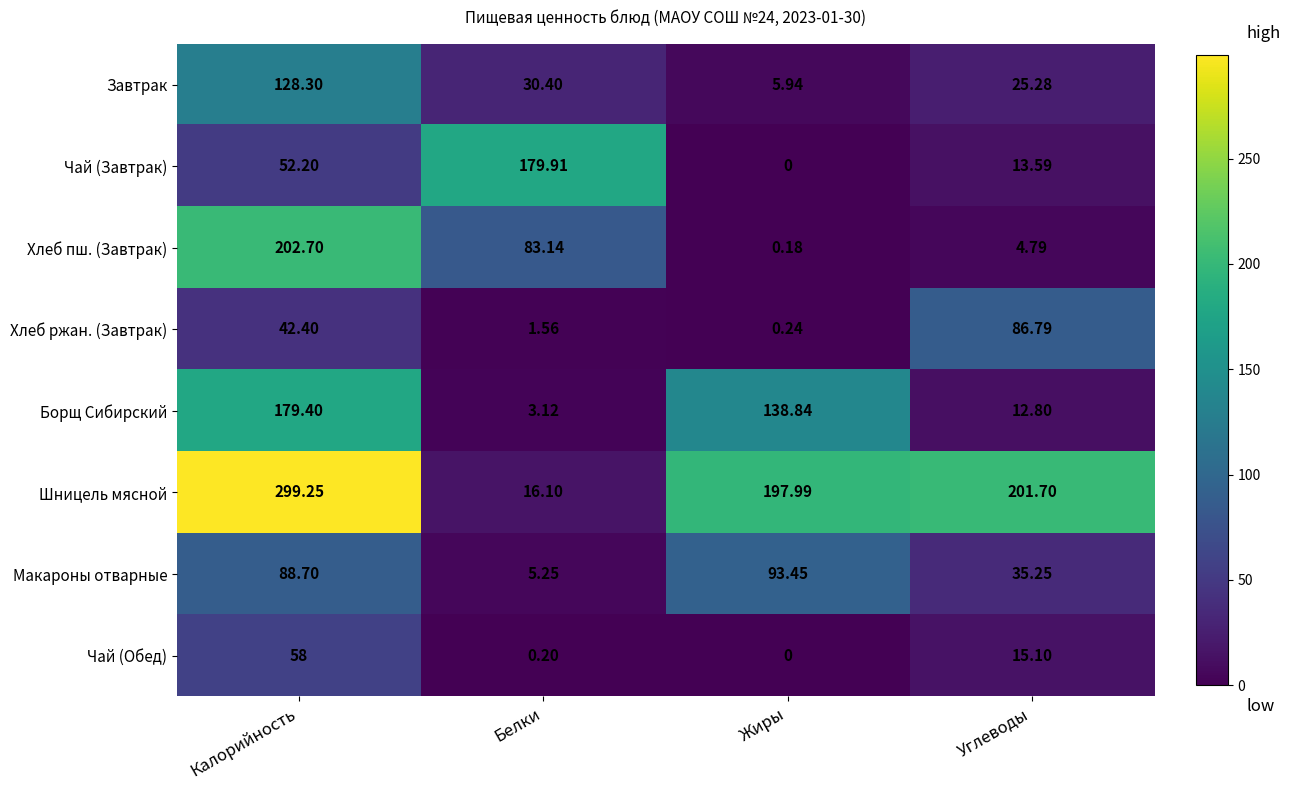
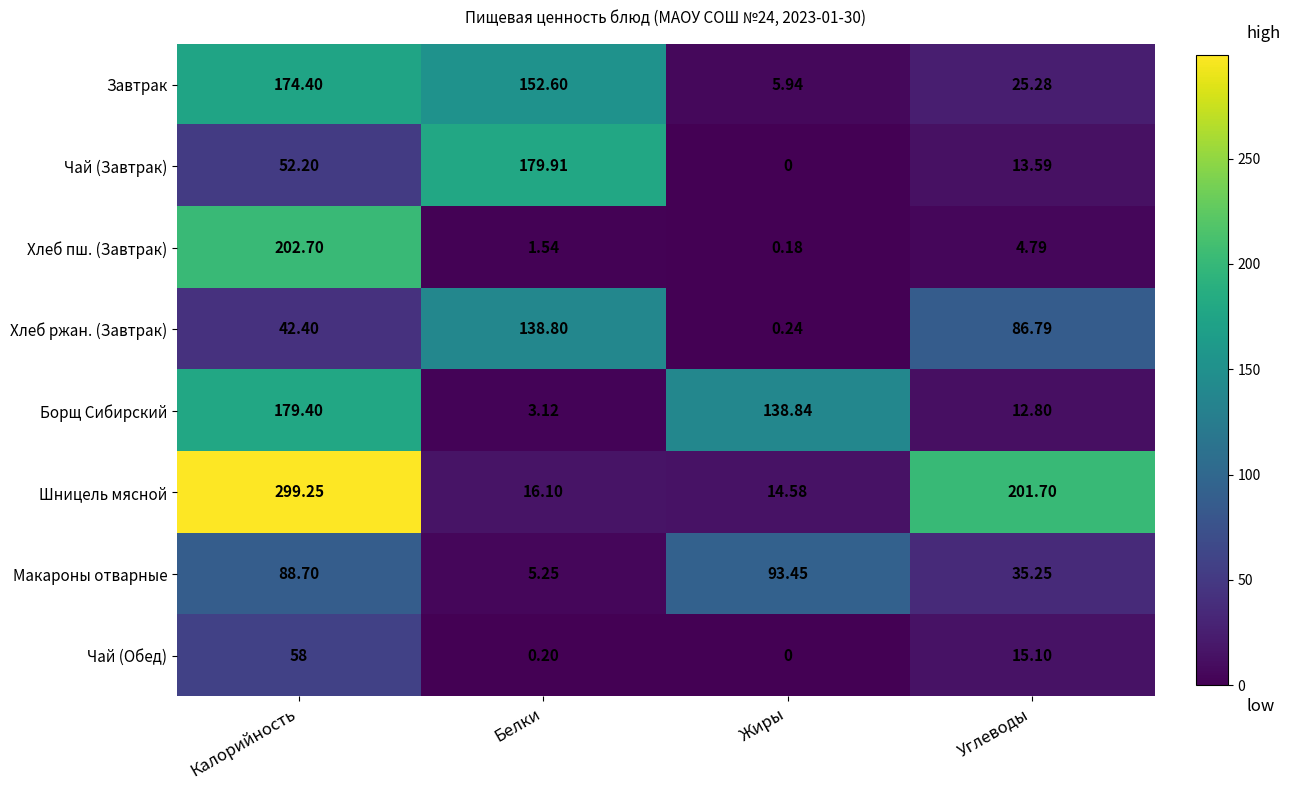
  {
    "Завтрак": {
-     "Калорийность": 128.30,
-     "Белки": 30.40,
+     "Калорийность": 174.40,
+     "Белки": 152.60,
      "Жиры": 5.94,
      "Углеводы": 25.28
    },
    "Чай (Завтрак)": {
      "Калорийность": 52.20,
      "Белки": 179.91,
      "Жиры": 0,
      "Углеводы": 13.59
    },
    "Хлеб пш. (Завтрак)": {
      "Калорийность": 202.70,
-     "Белки": 83.14,
+     "Белки": 1.54,
      "Жиры": 0.18,
      "Углеводы": 4.79
    },
    "Хлеб ржан. (Завтрак)": {
      "Калорийность": 42.40,
-     "Белки": 1.56,
+     "Белки": 138.80,
      "Жиры": 0.24,
      "Углеводы": 86.79
    },
    "Борщ Сибирский": {
      "Калорийность": 179.40,
      "Белки": 3.12,
      "Жиры": 138.84,
      "Углеводы": 12.80
    },
    "Шницель мясной": {
      "Калорийность": 299.25,
      "Белки": 16.10,
-     "Жиры": 197.99,
+     "Жиры": 14.58,
      "Углеводы": 201.70
    },
    "Макароны отварные": {
      "Калорийность": 88.70,
      "Белки": 5.25,
      "Жиры": 93.45,
      "Углеводы": 35.25
    },
    "Чай (Обед)": {
      "Калорийность": 58,
      "Белки": 0.20,
      "Жиры": 0,
      "Углеводы": 15.10
    }
  }
